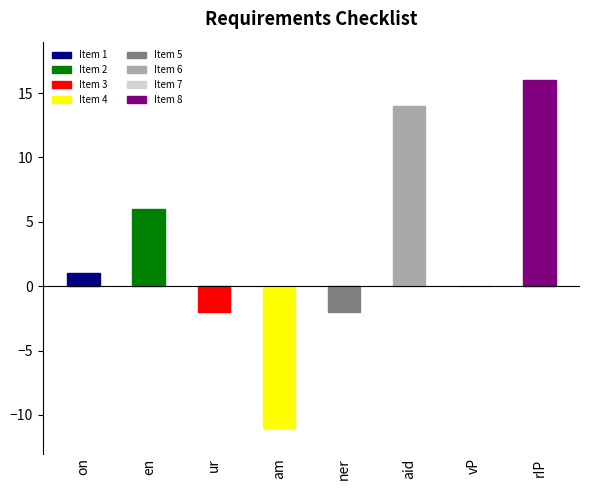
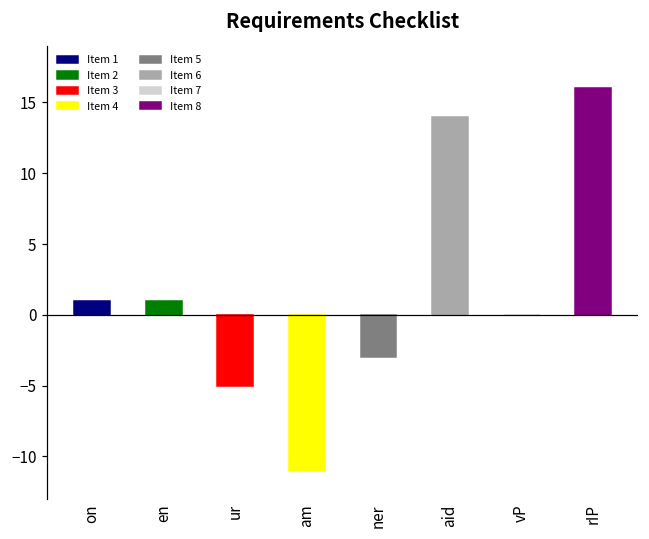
  {
    "on": 1,
-   "en": 6,
-   "ur": -2,
+   "en": 1,
+   "ur": -5,
    "am": -11,
-   "ner": -2,
+   "ner": -3,
    "aid": 14,
    "vP": 0,
    "rIP": 16
  }
